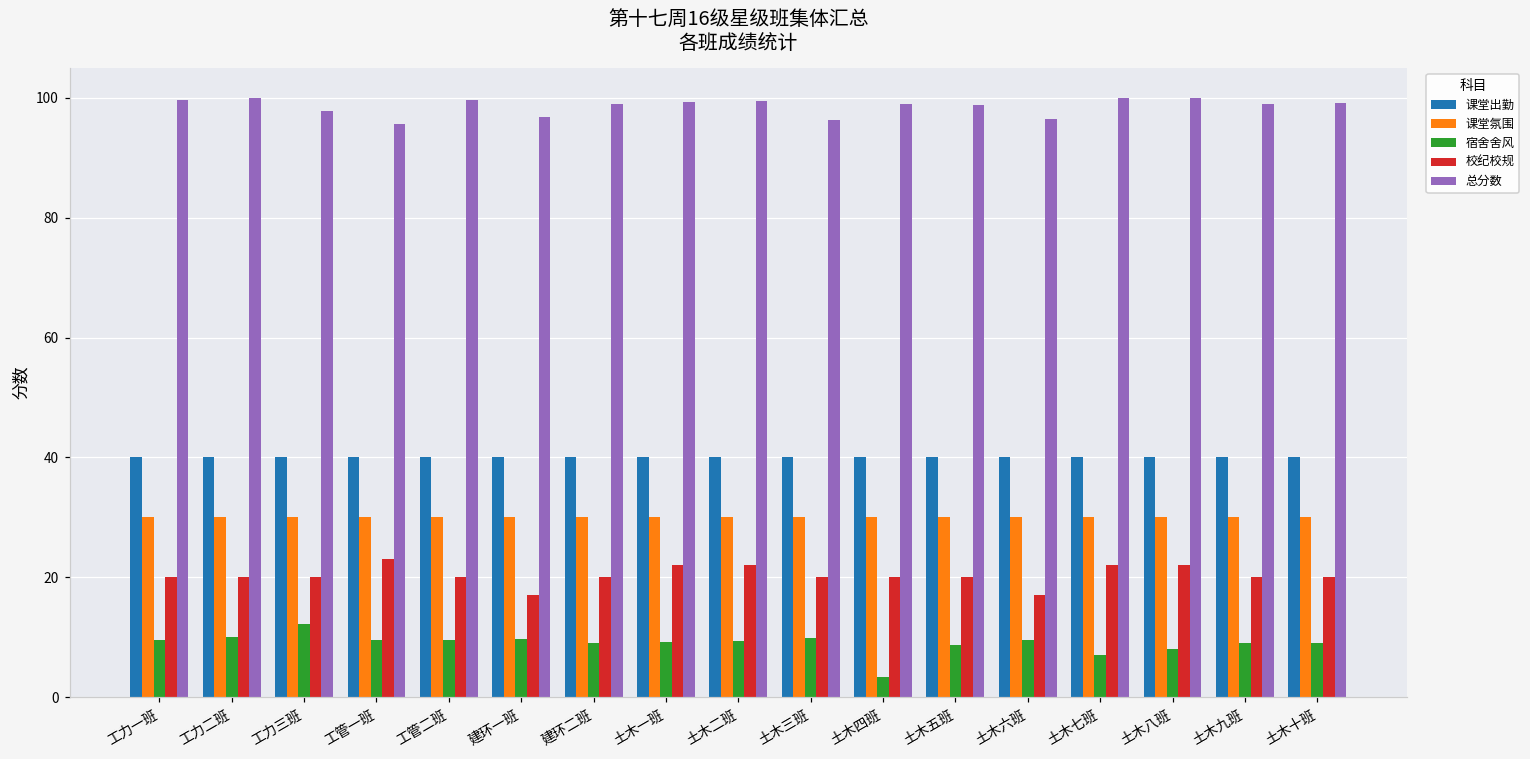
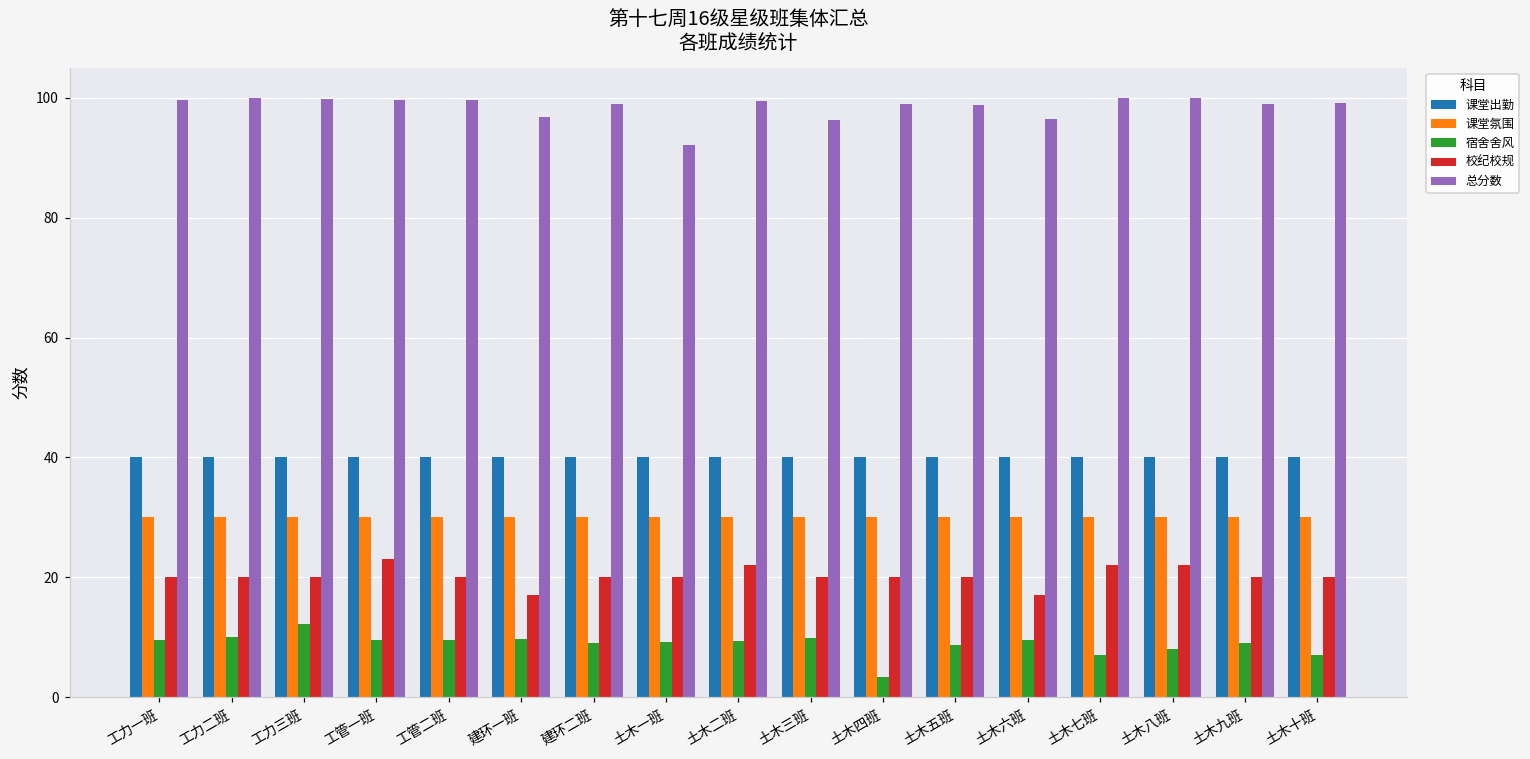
  {
    "课堂出勤": {
      "工力一班": 40,
      "工力二班": 40,
      "工力三班": 40,
      "工管一班": 40,
      "工管二班": 40,
      "建环一班": 40,
      "建环二班": 40,
      "土木一班": 40,
      "土木二班": 40,
      "土木三班": 40,
      "土木四班": 40,
      "土木五班": 40,
      "土木六班": 40,
      "土木七班": 40,
      "土木八班": 40,
      "土木九班": 40,
      "土木十班": 40
    },
    "课堂氛围": {
      "工力一班": 30,
      "工力二班": 30,
      "工力三班": 30,
      "工管一班": 30,
      "工管二班": 30,
      "建环一班": 30,
      "建环二班": 30,
      "土木一班": 30,
      "土木二班": 30,
      "土木三班": 30,
      "土木四班": 30,
      "土木五班": 30,
      "土木六班": 30,
      "土木七班": 30,
      "土木八班": 30,
      "土木九班": 30,
      "土木十班": 30
    },
    "宿舍舍风": {
      "工力一班": 10,
      "工力二班": 10,
      "工力三班": 12,
      "工管一班": 10,
      "工管二班": 10,
      "建环一班": 10,
      "建环二班": 9,
      "土木一班": 9,
      "土木二班": 9,
      "土木三班": 10,
      "土木四班": 3,
      "土木五班": 9,
      "土木六班": 10,
      "土木七班": 7,
      "土木八班": 8,
      "土木九班": 9,
-     "土木十班": 9
+     "土木十班": 7
    },
    "校纪校规": {
      "工力一班": 20,
      "工力二班": 20,
      "工力三班": 20,
      "工管一班": 23,
      "工管二班": 20,
      "建环一班": 17,
      "建环二班": 20,
-     "土木一班": 22,
+     "土木一班": 20,
      "土木二班": 22,
      "土木三班": 20,
      "土木四班": 20,
      "土木五班": 20,
      "土木六班": 17,
      "土木七班": 22,
      "土木八班": 22,
      "土木九班": 20,
      "土木十班": 20
    },
    "总分数": {
      "工力一班": 100,
      "工力二班": 100,
-     "工力三班": 98,
-     "工管一班": 96,
+     "工力三班": 100,
+     "工管一班": 100,
      "工管二班": 100,
      "建环一班": 97,
      "建环二班": 99,
-     "土木一班": 99,
+     "土木一班": 92,
      "土木二班": 99,
      "土木三班": 96,
      "土木四班": 99,
      "土木五班": 99,
      "土木六班": 97,
      "土木七班": 100,
      "土木八班": 100,
      "土木九班": 99,
      "土木十班": 99
    }
  }
